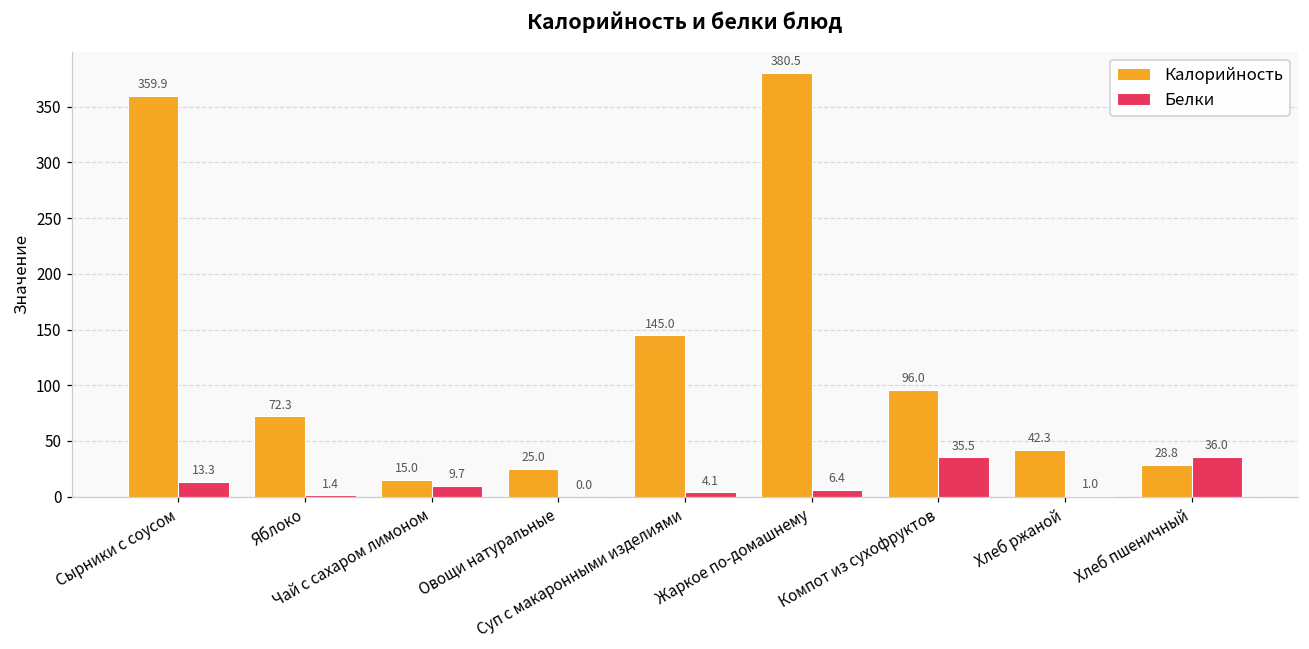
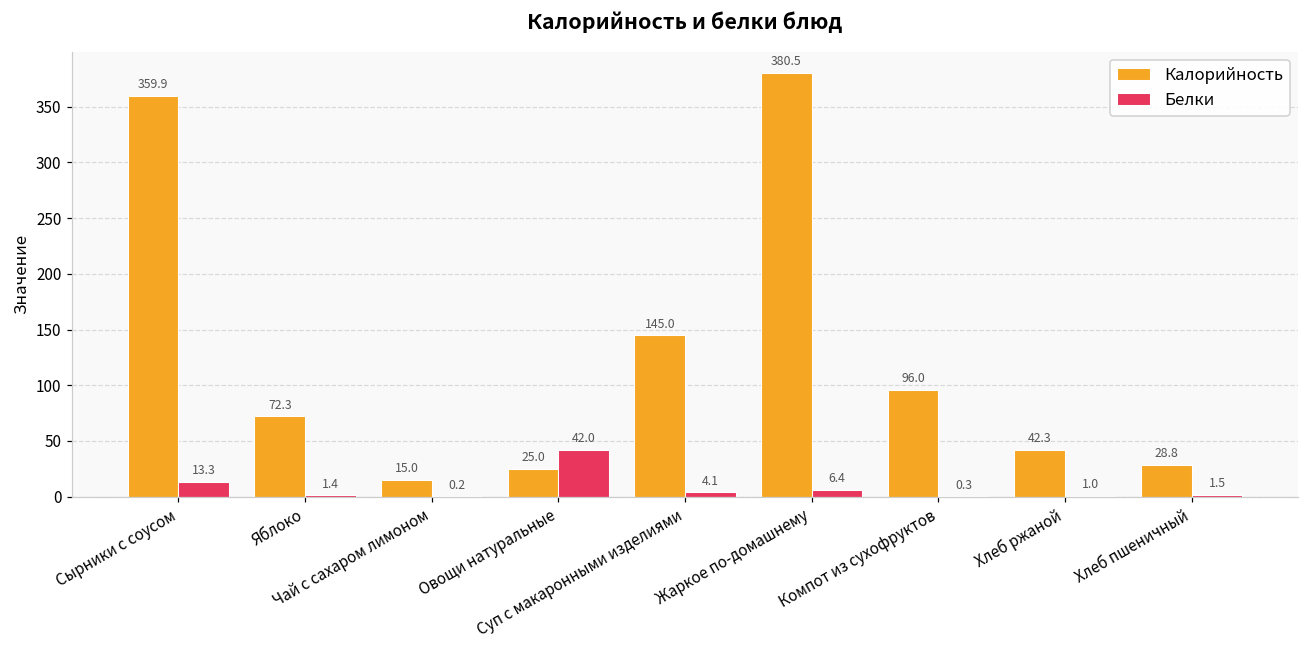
  {
    "Калорийность": {
      "Сырники с соусом": 359.9,
      "Яблоко": 72.3,
      "Чай с сахаром лимоном": 15.0,
      "Овощи натуральные": 25.0,
      "Суп с макаронными изделиями": 145.0,
      "Жаркое по-домашнему": 380.5,
      "Компот из сухофруктов": 96.0,
      "Хлеб ржаной": 42.3,
      "Хлеб пшеничный": 28.8
    },
    "Белки": {
      "Сырники с соусом": 13.3,
      "Яблоко": 1.4,
-     "Чай с сахаром лимоном": 9.7,
-     "Овощи натуральные": 0.0,
+     "Чай с сахаром лимоном": 0.2,
+     "Овощи натуральные": 42.0,
      "Суп с макаронными изделиями": 4.1,
      "Жаркое по-домашнему": 6.4,
-     "Компот из сухофруктов": 35.5,
+     "Компот из сухофруктов": 0.3,
      "Хлеб ржаной": 1.0,
-     "Хлеб пшеничный": 36.0
+     "Хлеб пшеничный": 1.5
    }
  }
